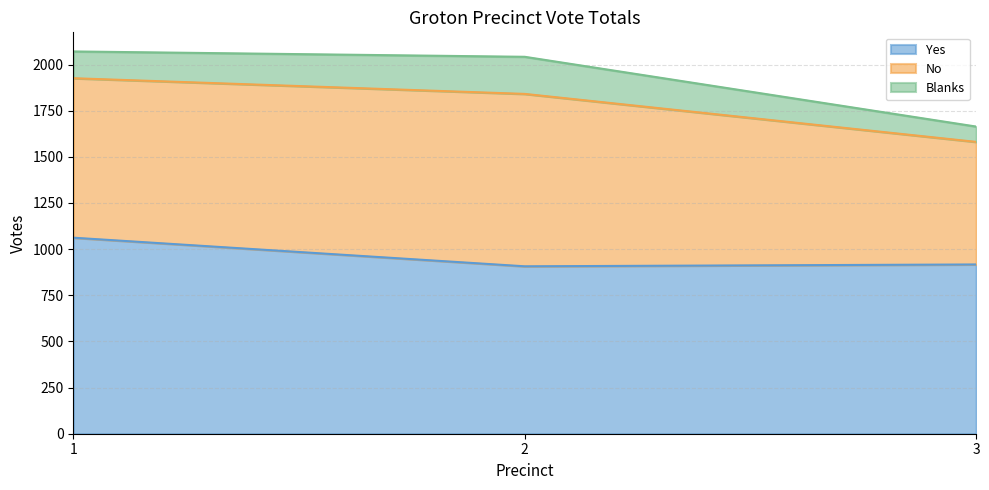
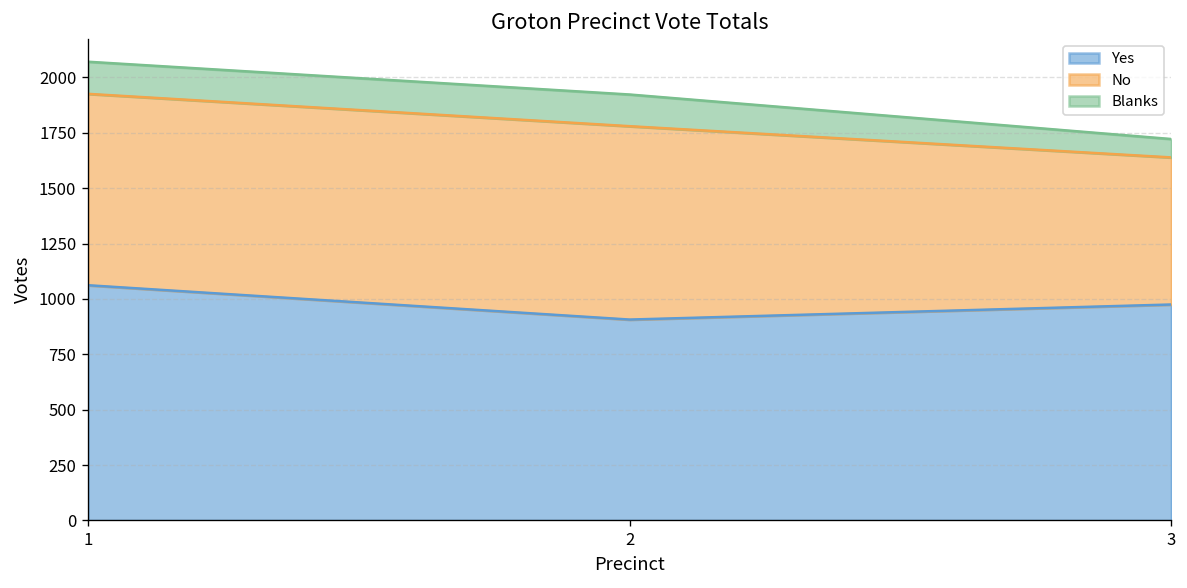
  {
    "Yes": {
      "1": 1060,
      "2": 910,
-     "3": 920
+     "3": 980
    },
    "No": {
      "1": 860,
-     "2": 930,
+     "2": 870,
      "3": 660
    },
    "Blanks": {
      "1": 150,
-     "2": 200,
+     "2": 140,
      "3": 80
    }
  }
